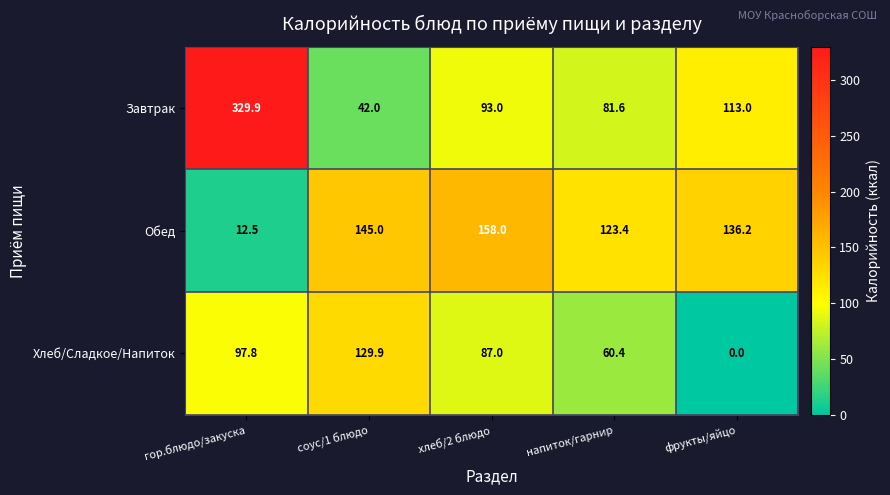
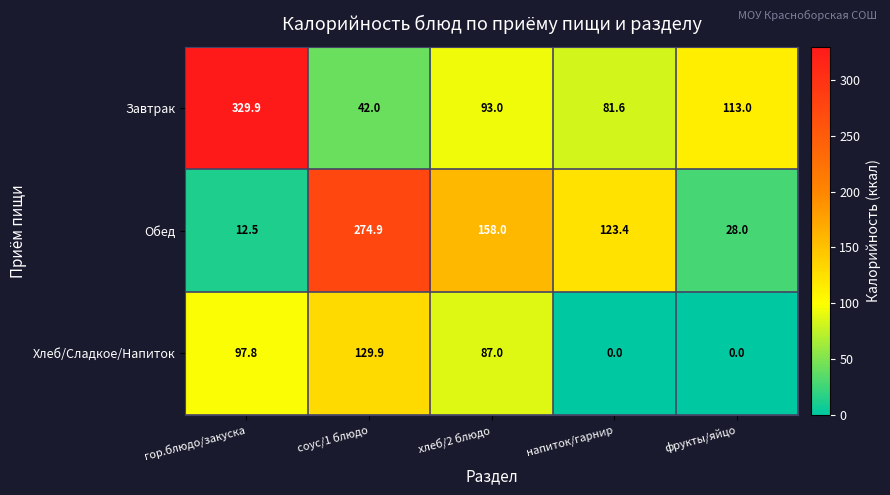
  {
    "Завтрак": {
      "гор.блюдо/закуска": 329.9,
      "соус/1 блюдо": 42.0,
      "хлеб/2 блюдо": 93.0,
      "напиток/гарнир": 81.6,
      "фрукты/яйцо": 113.0
    },
    "Обед": {
      "гор.блюдо/закуска": 12.5,
-     "соус/1 блюдо": 145.0,
+     "соус/1 блюдо": 274.9,
      "хлеб/2 блюдо": 158.0,
      "напиток/гарнир": 123.4,
-     "фрукты/яйцо": 136.2
+     "фрукты/яйцо": 28.0
    },
    "Хлеб/Сладкое/Напиток": {
      "гор.блюдо/закуска": 97.8,
      "соус/1 блюдо": 129.9,
      "хлеб/2 блюдо": 87.0,
-     "напиток/гарнир": 60.4,
+     "напиток/гарнир": 0.0,
      "фрукты/яйцо": 0.0
    }
  }
